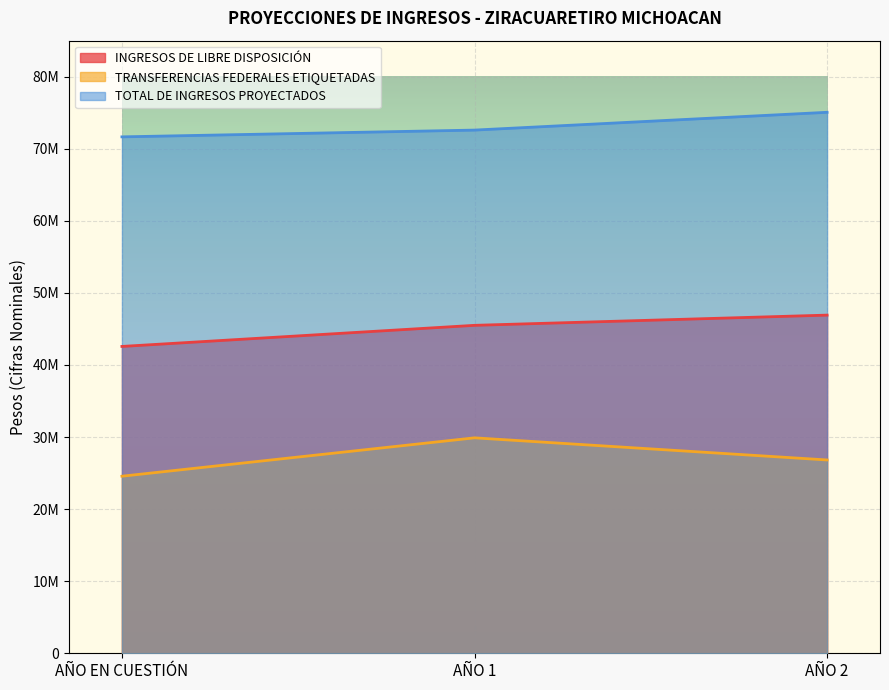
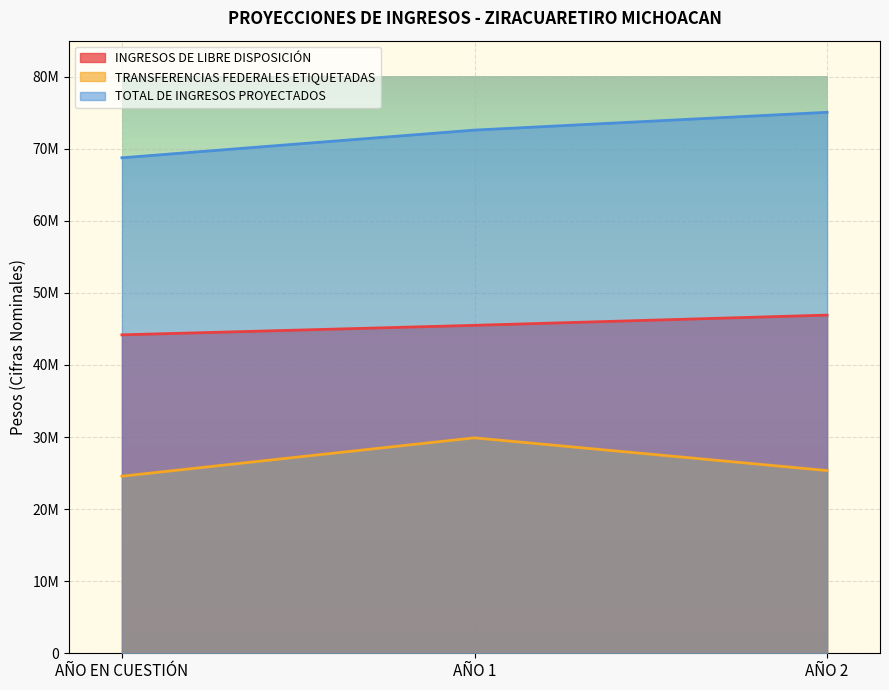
  {
    "INGRESOS DE LIBRE DISPOSICIÓN": {
-     "AÑO EN CUESTIÓN": 43000000,
+     "AÑO EN CUESTIÓN": 44000000,
      "AÑO 1": 46000000,
      "AÑO 2": 47000000
    },
    "TRANSFERENCIAS FEDERALES ETIQUETADAS": {
      "AÑO EN CUESTIÓN": 25000000,
      "AÑO 1": 30000000,
-     "AÑO 2": 27000000
+     "AÑO 2": 25000000
    },
    "TOTAL DE INGRESOS PROYECTADOS": {
-     "AÑO EN CUESTIÓN": 72000000,
+     "AÑO EN CUESTIÓN": 69000000,
      "AÑO 1": 73000000,
      "AÑO 2": 75000000
    }
  }
